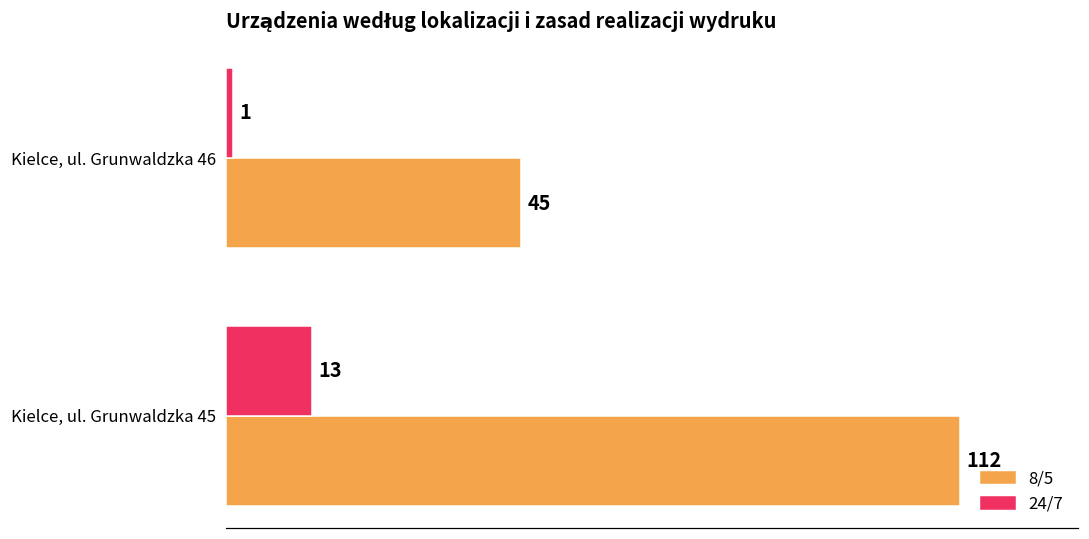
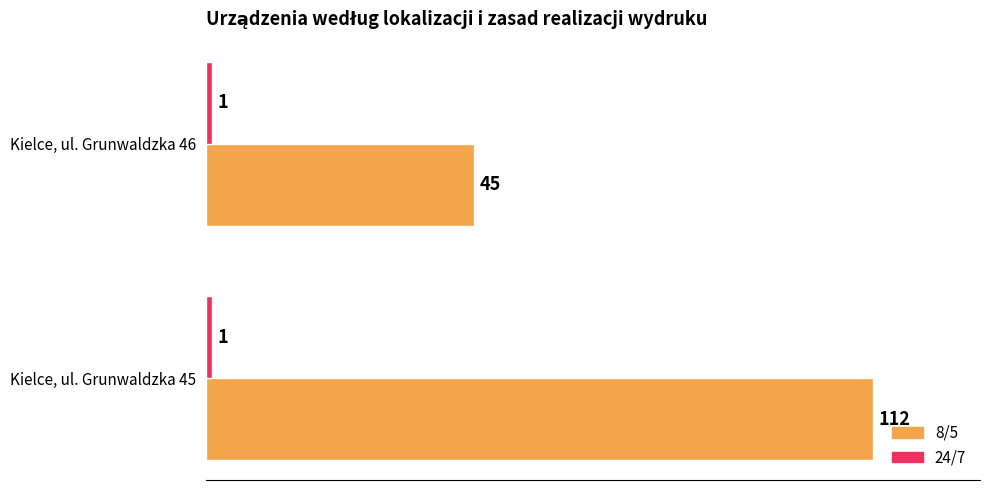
  {
    "8/5": {
      "Kielce, ul. Grunwaldzka 46": 45,
      "Kielce, ul. Grunwaldzka 45": 112
    },
    "24/7": {
      "Kielce, ul. Grunwaldzka 46": 1,
-     "Kielce, ul. Grunwaldzka 45": 13
+     "Kielce, ul. Grunwaldzka 45": 1
    }
  }
